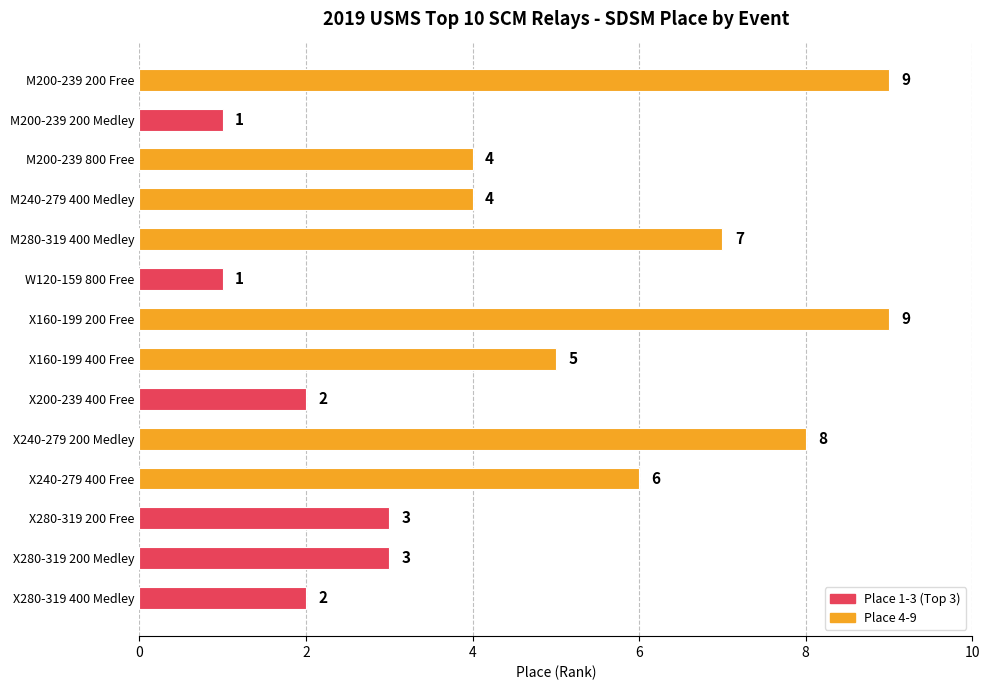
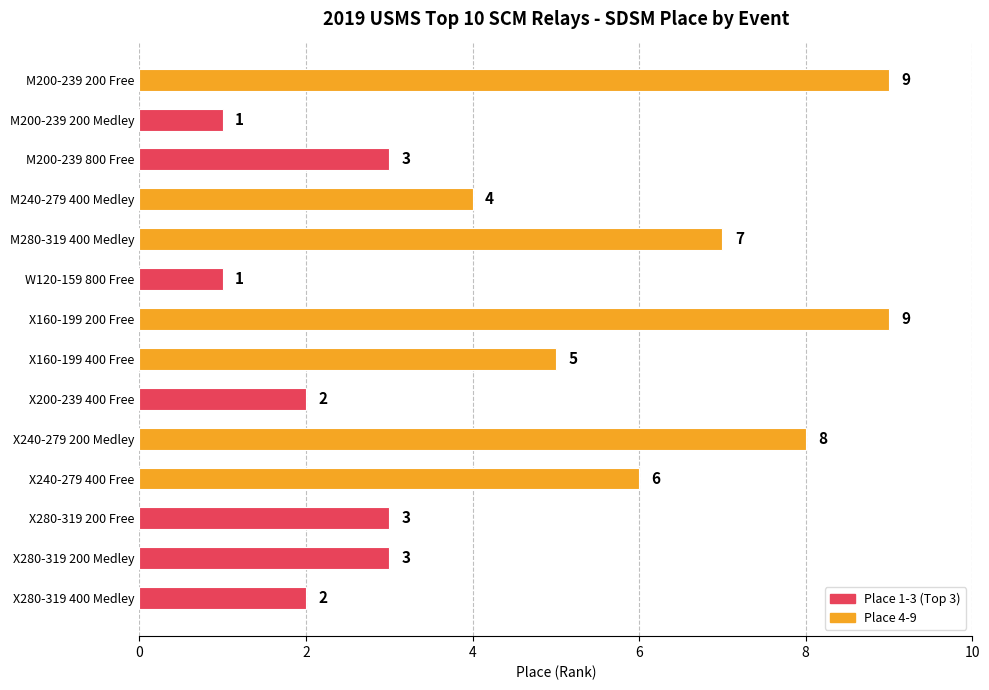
  {
    "M200-239 200 Free": 9,
    "M200-239 200 Medley": 1,
-   "M200-239 800 Free": 4,
+   "M200-239 800 Free": 3,
    "M240-279 400 Medley": 4,
    "M280-319 400 Medley": 7,
    "W120-159 800 Free": 1,
    "X160-199 200 Free": 9,
    "X160-199 400 Free": 5,
    "X200-239 400 Free": 2,
    "X240-279 200 Medley": 8,
    "X240-279 400 Free": 6,
    "X280-319 200 Free": 3,
    "X280-319 200 Medley": 3,
    "X280-319 400 Medley": 2
  }
